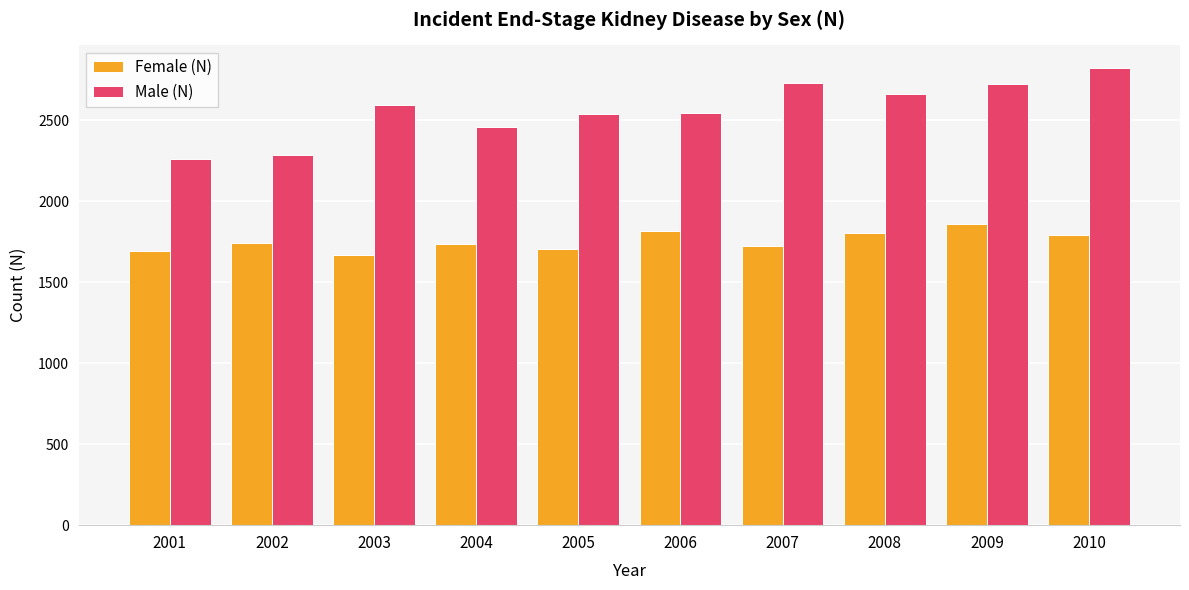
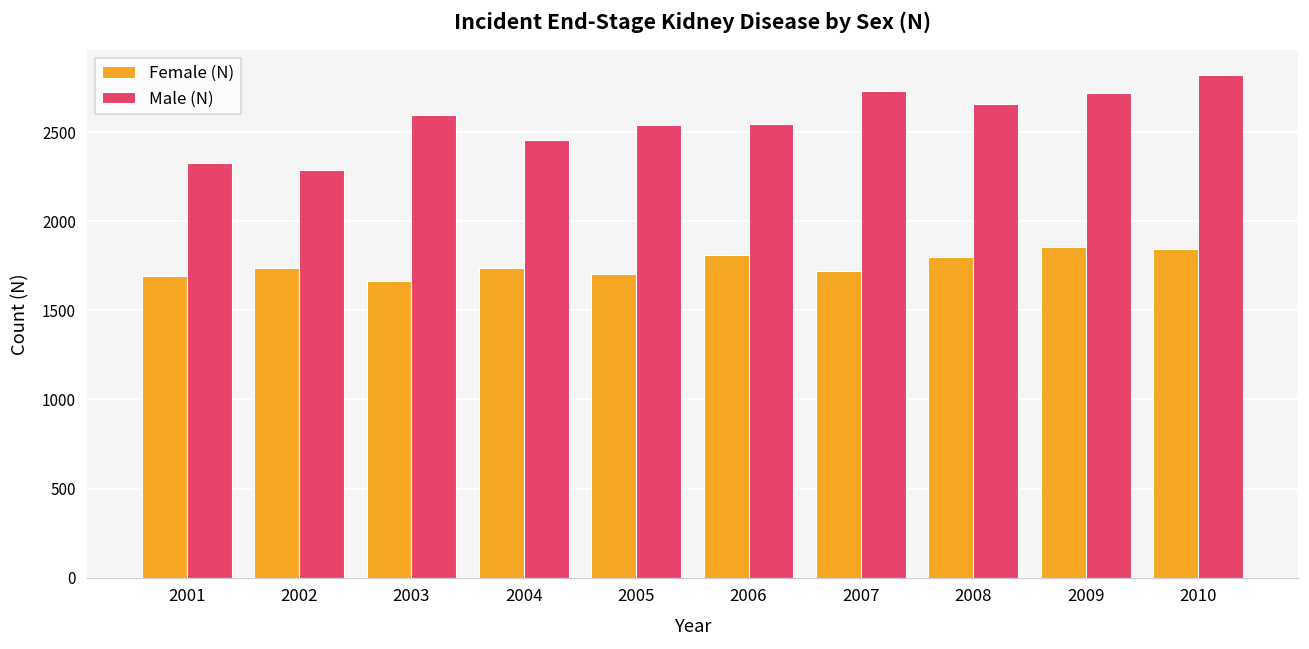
  {
    "Female (N)": {
      "2001": 1690,
      "2002": 1740,
      "2003": 1670,
      "2004": 1740,
      "2005": 1710,
      "2006": 1810,
      "2007": 1720,
      "2008": 1800,
      "2009": 1860,
-     "2010": 1790
+     "2010": 1840
    },
    "Male (N)": {
-     "2001": 2260,
+     "2001": 2330,
      "2002": 2290,
      "2003": 2600,
      "2004": 2460,
      "2005": 2540,
      "2006": 2540,
      "2007": 2730,
      "2008": 2660,
      "2009": 2720,
      "2010": 2820
    }
  }
